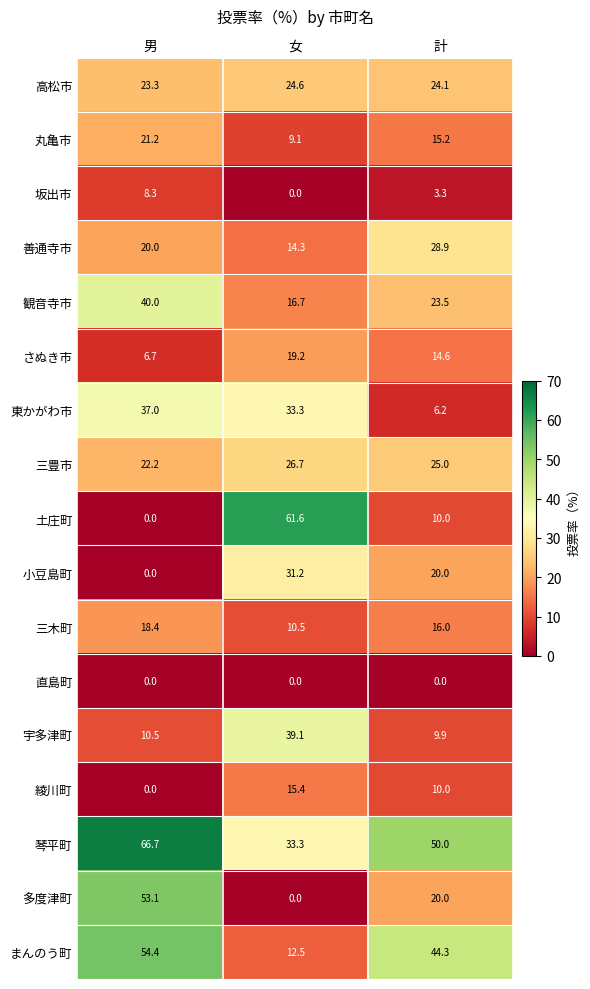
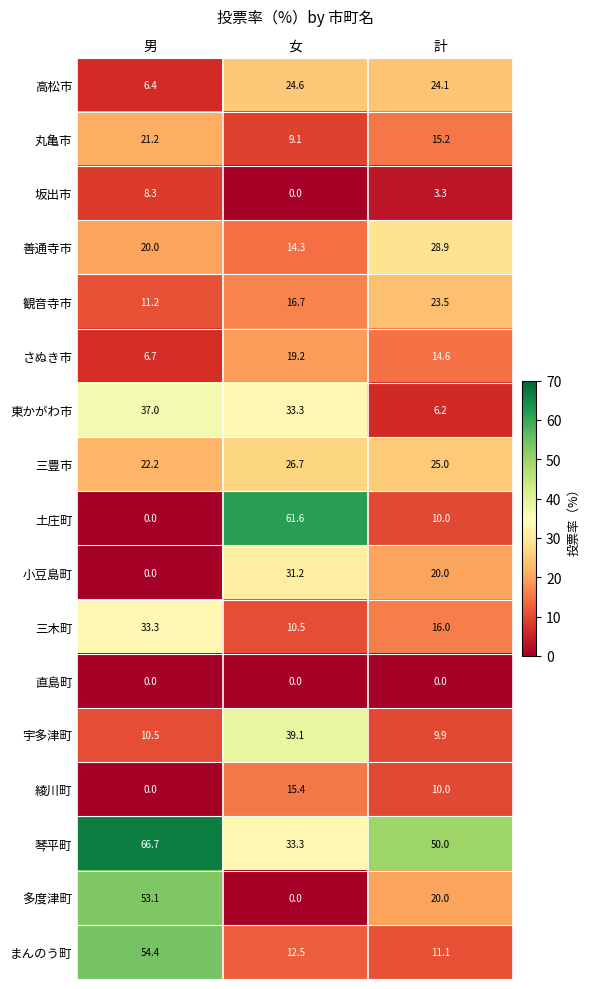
  {
    "高松市": {
-     "男": 23.3,
+     "男": 6.4,
      "女": 24.6,
      "計": 24.1
    },
    "丸亀市": {
      "男": 21.2,
      "女": 9.1,
      "計": 15.2
    },
    "坂出市": {
      "男": 8.3,
      "女": 0.0,
      "計": 3.3
    },
    "善通寺市": {
      "男": 20.0,
      "女": 14.3,
      "計": 28.9
    },
    "観音寺市": {
-     "男": 40.0,
+     "男": 11.2,
      "女": 16.7,
      "計": 23.5
    },
    "さぬき市": {
      "男": 6.7,
      "女": 19.2,
      "計": 14.6
    },
    "東かがわ市": {
      "男": 37.0,
      "女": 33.3,
      "計": 6.2
    },
    "三豊市": {
      "男": 22.2,
      "女": 26.7,
      "計": 25.0
    },
    "土庄町": {
      "男": 0.0,
      "女": 61.6,
      "計": 10.0
    },
    "小豆島町": {
      "男": 0.0,
      "女": 31.2,
      "計": 20.0
    },
    "三木町": {
-     "男": 18.4,
+     "男": 33.3,
      "女": 10.5,
      "計": 16.0
    },
    "直島町": {
      "男": 0.0,
      "女": 0.0,
      "計": 0.0
    },
    "宇多津町": {
      "男": 10.5,
      "女": 39.1,
      "計": 9.9
    },
    "綾川町": {
      "男": 0.0,
      "女": 15.4,
      "計": 10.0
    },
    "琴平町": {
      "男": 66.7,
      "女": 33.3,
      "計": 50.0
    },
    "多度津町": {
      "男": 53.1,
      "女": 0.0,
      "計": 20.0
    },
    "まんのう町": {
      "男": 54.4,
      "女": 12.5,
-     "計": 44.3
+     "計": 11.1
    }
  }
